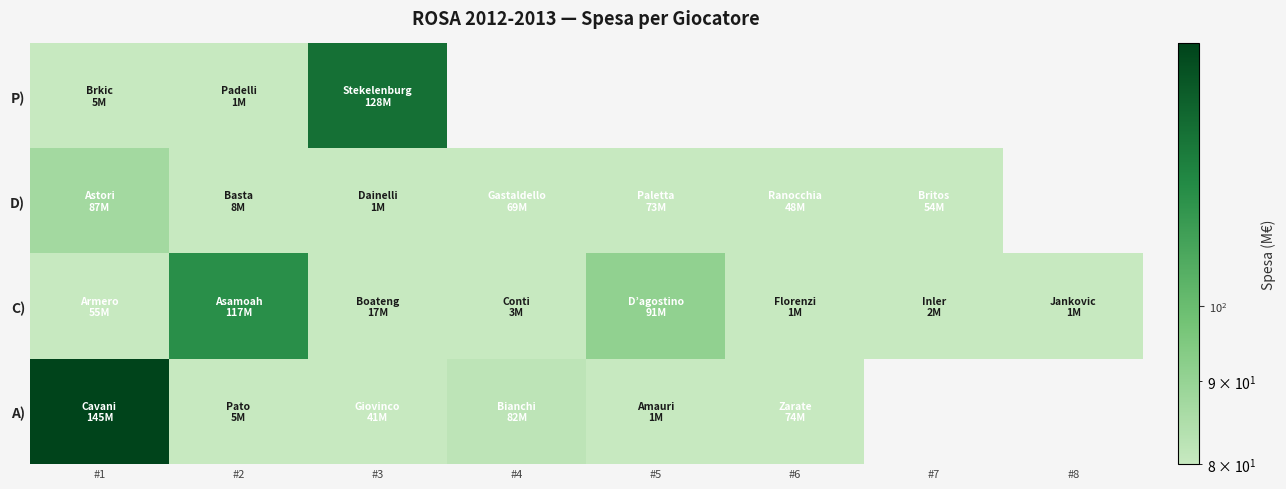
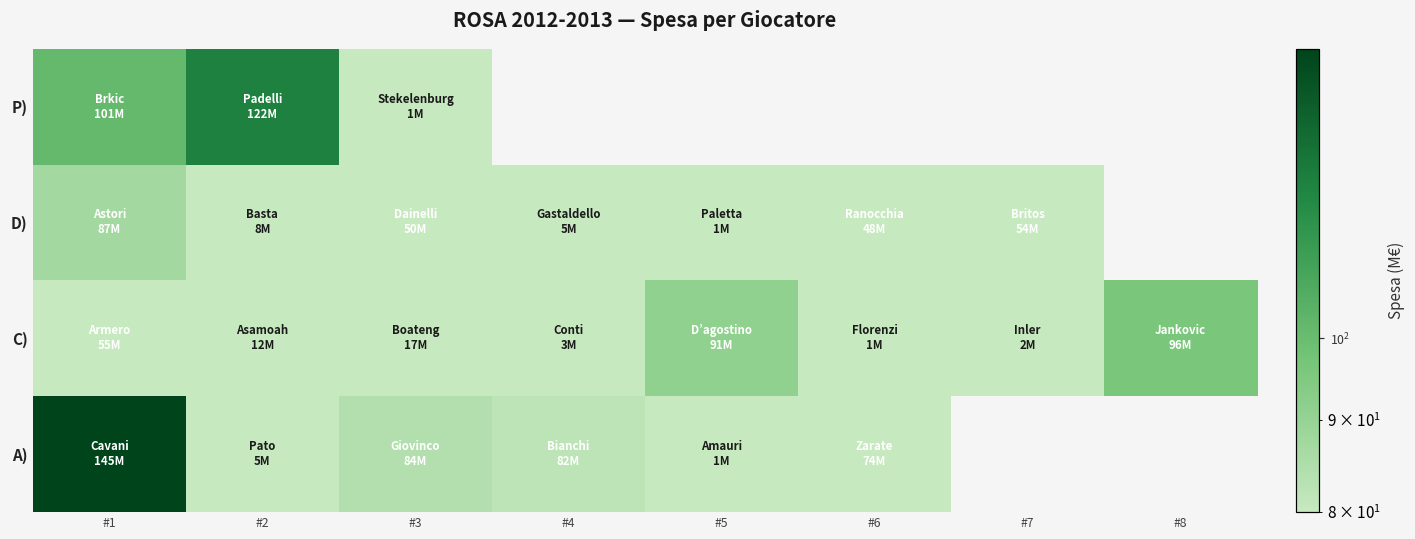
  {
    "P)": {
-     "#1": "5M",
-     "#2": "1M",
-     "#3": "128M"
+     "#1": "101M",
+     "#2": "122M",
+     "#3": "1M"
    },
    "D)": {
      "#1": "87M",
      "#2": "8M",
-     "#3": "1M",
-     "#4": "69M",
-     "#5": "73M",
+     "#3": "50M",
+     "#4": "5M",
+     "#5": "1M",
      "#6": "48M",
      "#7": "54M"
    },
    "C)": {
      "#1": "55M",
-     "#2": "117M",
+     "#2": "12M",
      "#3": "17M",
      "#4": "3M",
      "#5": "91M",
      "#6": "1M",
      "#7": "2M",
-     "#8": "1M"
+     "#8": "96M"
    },
    "A)": {
      "#1": "145M",
      "#2": "5M",
-     "#3": "41M",
+     "#3": "84M",
      "#4": "82M",
      "#5": "1M",
      "#6": "74M"
    }
  }
